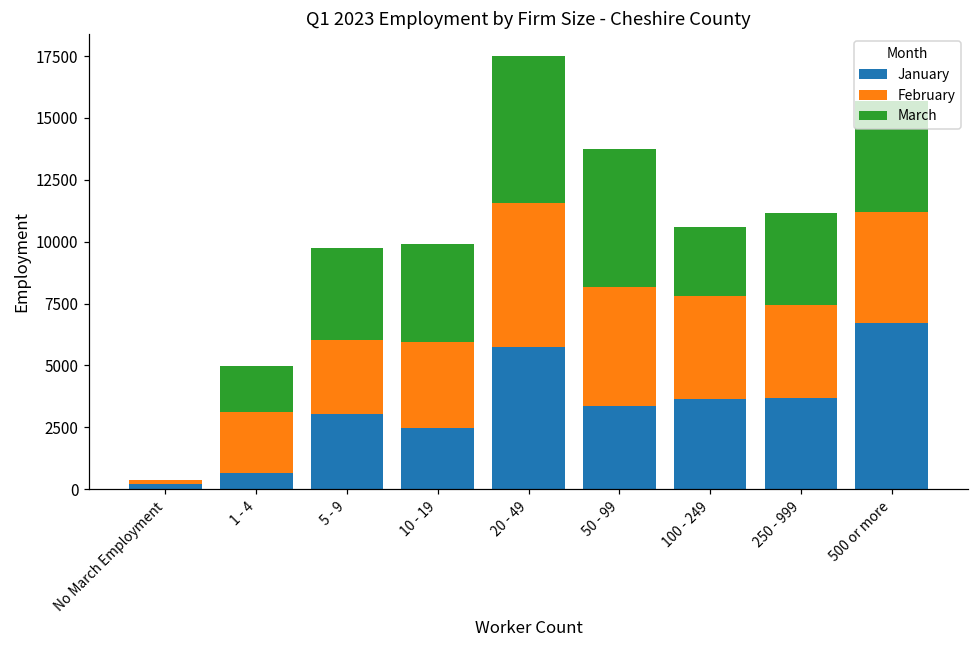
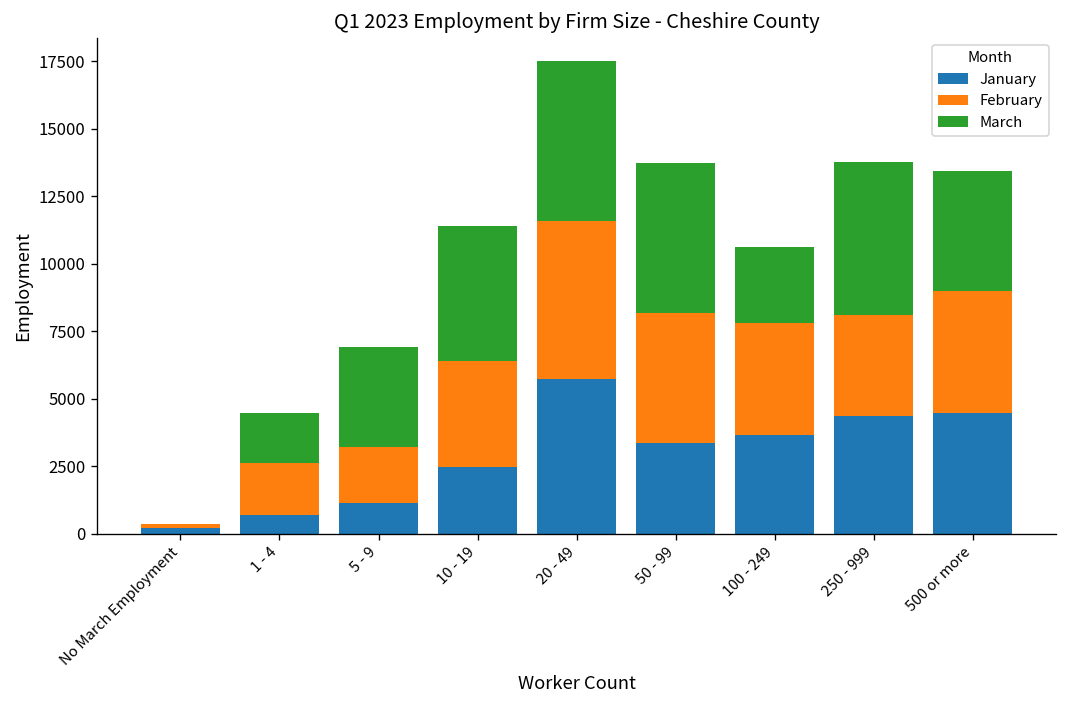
  {
    "January": {
      "No March Employment": 200,
      "1 - 4": 700,
-     "5 - 9": 3000,
+     "5 - 9": 1100,
      "10 - 19": 2500,
      "20 - 49": 5700,
      "50 - 99": 3400,
      "100 - 249": 3700,
-     "250 - 999": 3700,
-     "500 or more": 6700
+     "250 - 999": 4400,
+     "500 or more": 4500
    },
    "February": {
      "No March Employment": 200,
-     "1 - 4": 2400,
-     "5 - 9": 3000,
-     "10 - 19": 3500,
+     "1 - 4": 1900,
+     "5 - 9": 2100,
+     "10 - 19": 3900,
      "20 - 49": 5800,
      "50 - 99": 4800,
      "100 - 249": 4100,
      "250 - 999": 3700,
      "500 or more": 4500
    },
    "March": {
      "No March Employment": 0,
      "1 - 4": 1900,
      "5 - 9": 3700,
-     "10 - 19": 3900,
+     "10 - 19": 5000,
      "20 - 49": 5900,
      "50 - 99": 5600,
      "100 - 249": 2800,
-     "250 - 999": 3700
+     "250 - 999": 5600
    }
  }
